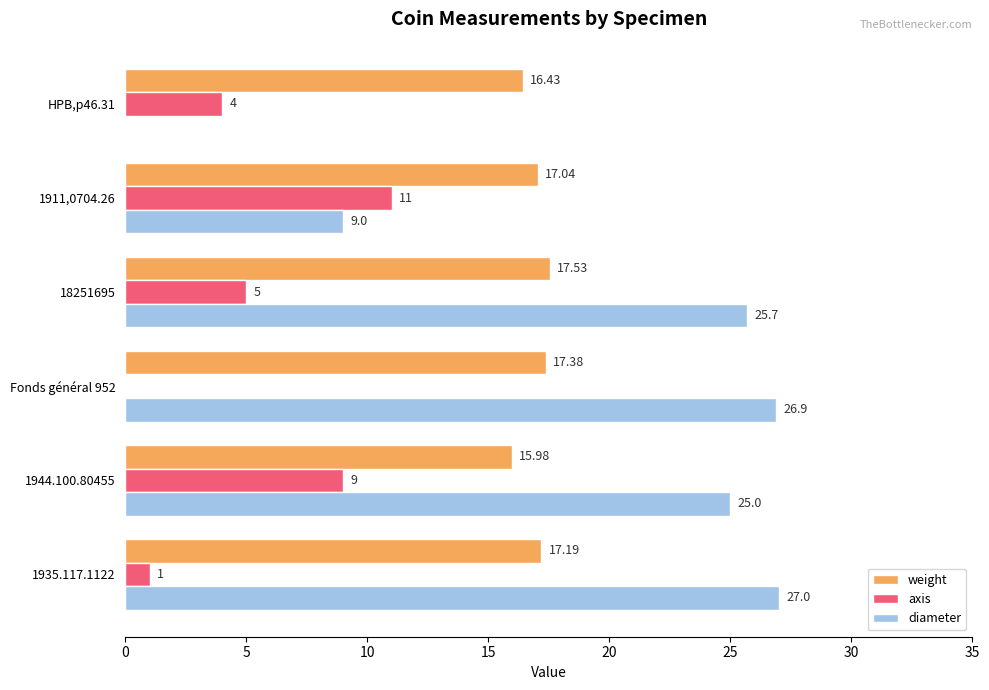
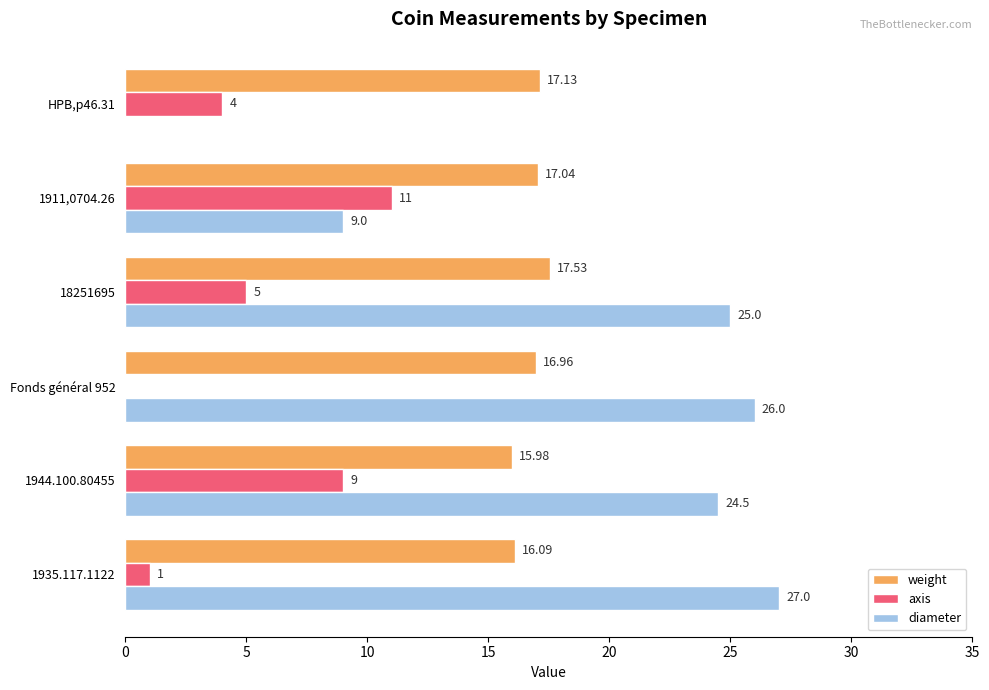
  {
    "weight": {
-     "HPB,p46.31": 16.43,
+     "HPB,p46.31": 17.13,
      "1911,0704.26": 17.04,
      "18251695": 17.53,
-     "Fonds général 952": 17.38,
+     "Fonds général 952": 16.96,
      "1944.100.80455": 15.98,
-     "1935.117.1122": 17.19
+     "1935.117.1122": 16.09
    },
    "axis": {
      "HPB,p46.31": 4,
      "1911,0704.26": 11,
      "18251695": 5,
      "1944.100.80455": 9,
      "1935.117.1122": 1
    },
    "diameter": {
      "1911,0704.26": 9.0,
-     "18251695": 25.7,
-     "Fonds général 952": 26.9,
-     "1944.100.80455": 25.0,
+     "18251695": 25.0,
+     "Fonds général 952": 26.0,
+     "1944.100.80455": 24.5,
      "1935.117.1122": 27.0
    }
  }
